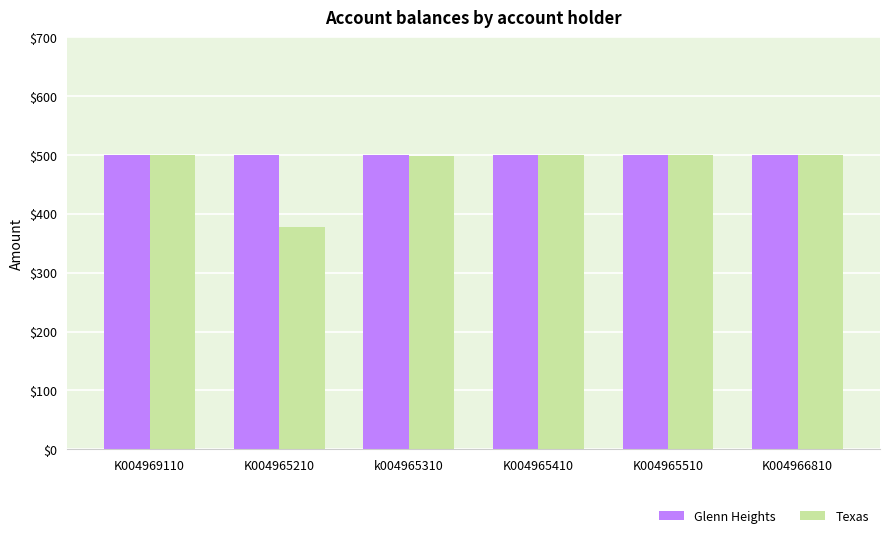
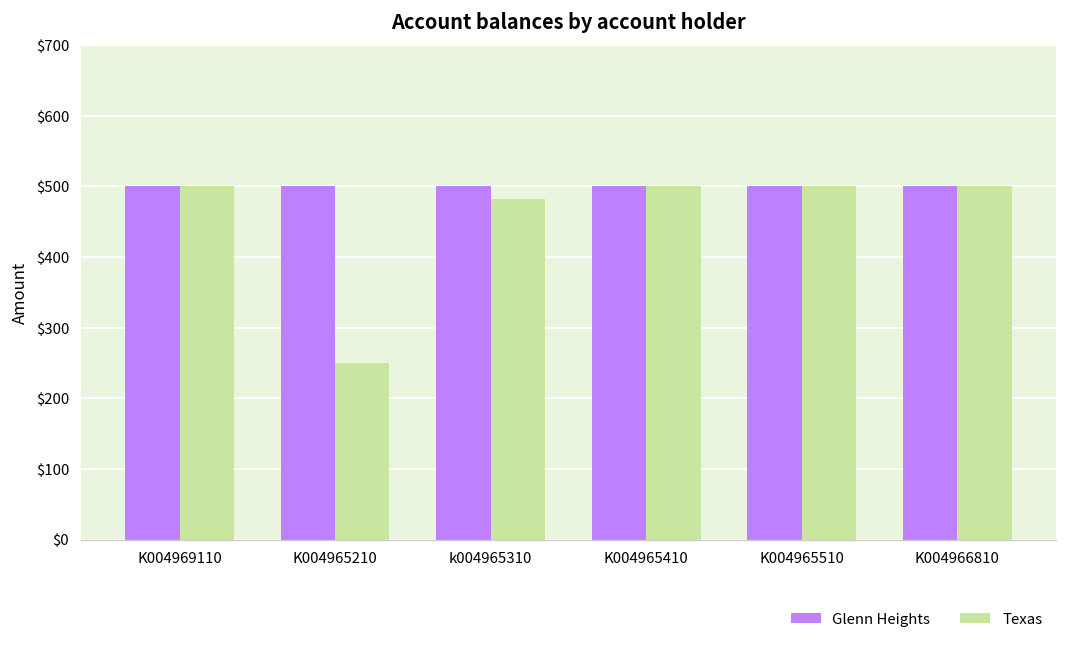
  {
    "Glenn Heights": {
      "K004969110": "$500",
      "K004965210": "$500",
      "k004965310": "$500",
      "K004965410": "$500",
      "K004965510": "$500",
      "K004966810": "$500"
    },
    "Texas": {
      "K004969110": "$500",
-     "K004965210": "$380",
-     "k004965310": "$500",
+     "K004965210": "$250",
+     "k004965310": "$480",
      "K004965410": "$500",
      "K004965510": "$500",
      "K004966810": "$500"
    }
  }
